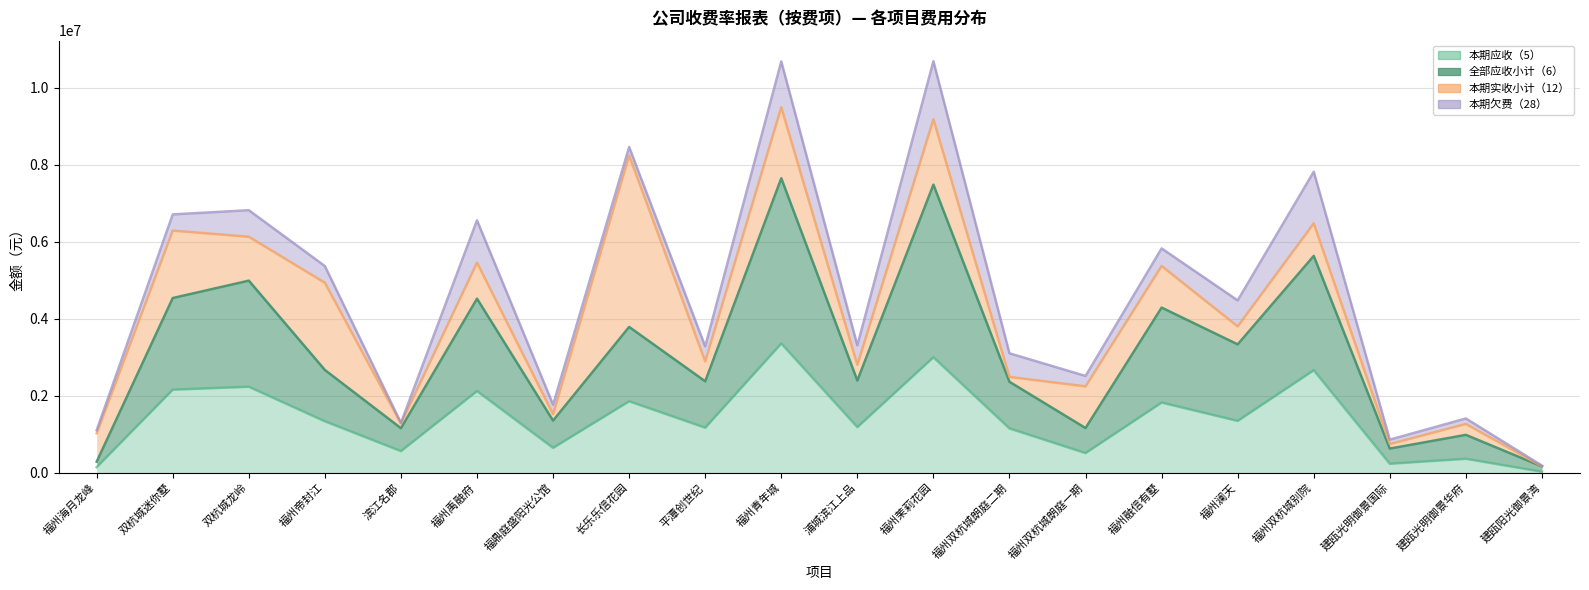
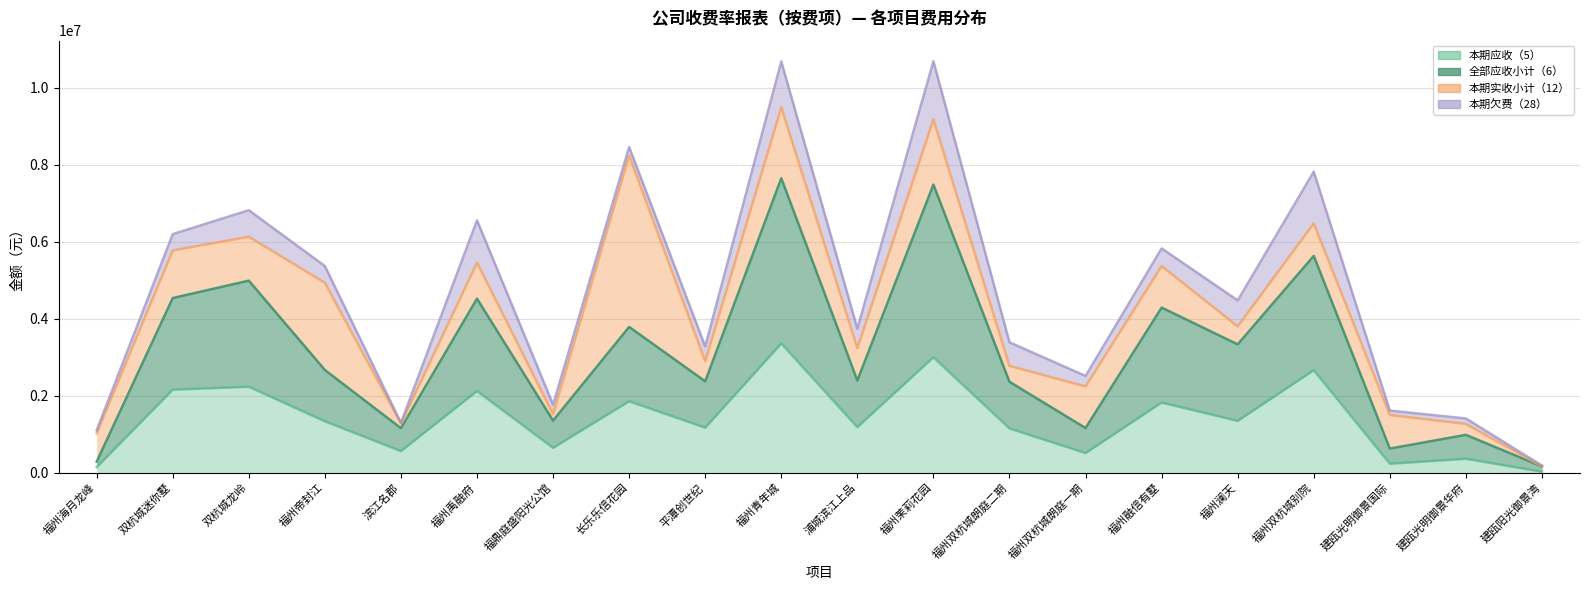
  {
    "本期实收小计（12）": {
      "福州海月龙峰": 700000,
-     "双杭城迷你墅": 1800000,
+     "双杭城迷你墅": 1200000,
      "双杭城龙岭": 1100000,
      "福州帝封江": 2300000,
      "福州禹融府": 900000,
      "福鼎庭盛阳光公馆": 200000,
      "长乐乐信花园": 4500000,
      "平潭创世纪": 500000,
      "福州青年城": 1800000,
-     "浦城滨江上品": 400000,
+     "浦城滨江上品": 800000,
      "福州茉莉花园": 1700000,
-     "福州双杭城朗庭二期": 100000,
+     "福州双杭城朗庭二期": 400000,
      "福州双杭城朗庭一期": 1100000,
      "福州融信有墅": 1100000,
      "福州澜天": 500000,
      "福州双杭城别院": 800000,
-     "建瓯光明御景国际": 100000,
+     "建瓯光明御景国际": 900000,
      "建瓯光明御景华府": 300000
    }
  }
